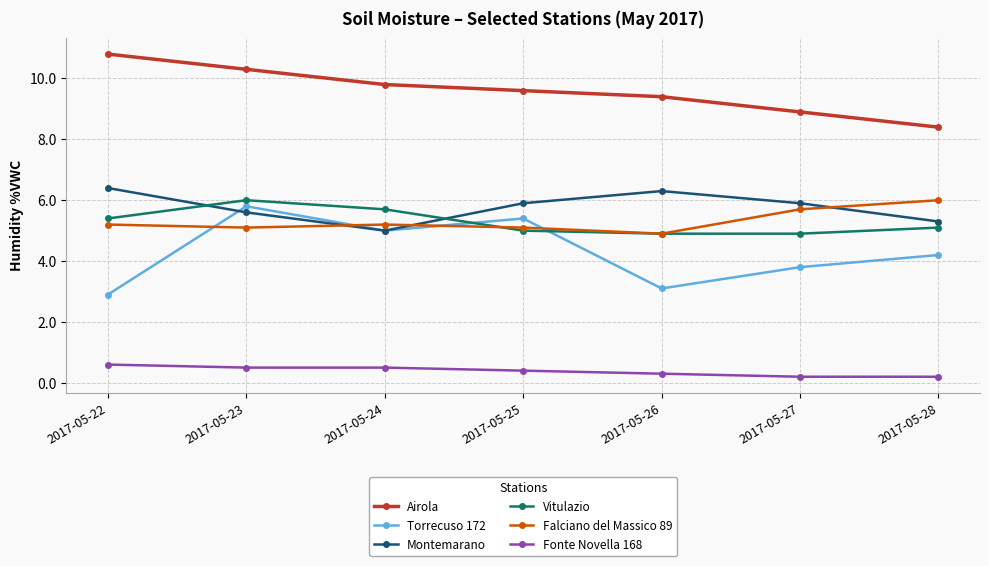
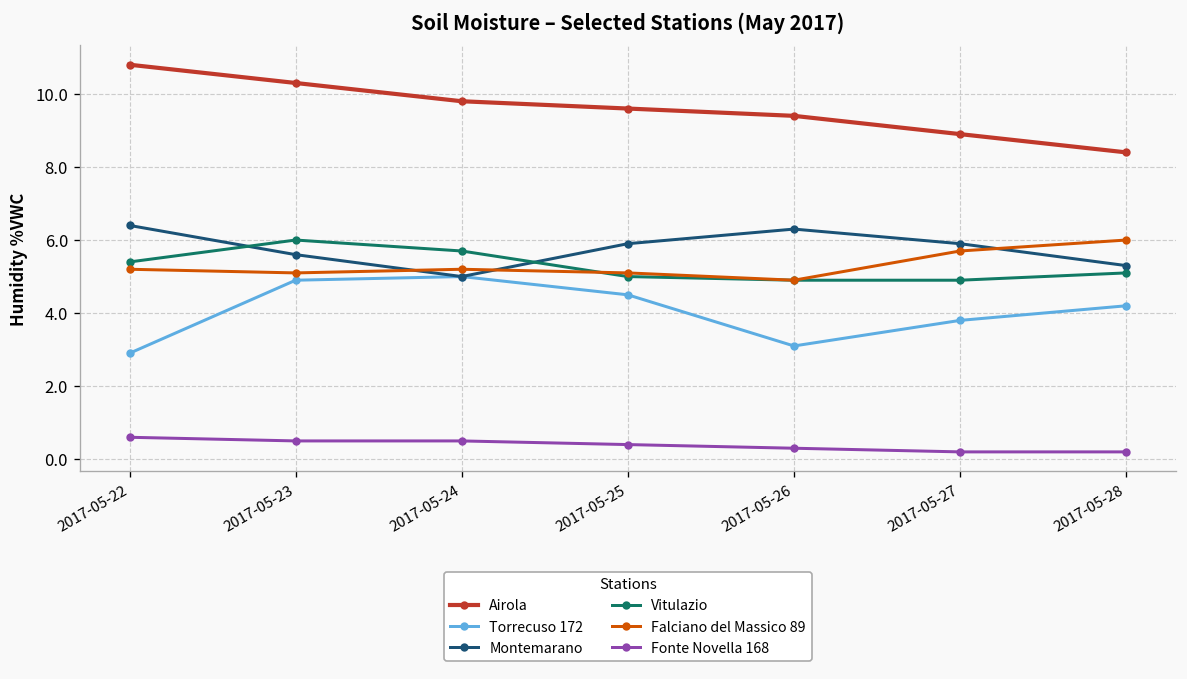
  {
    "Torrecuso 172": {
      "2017-05-22": 2.9,
-     "2017-05-23": 5.8,
-     "2017-05-25": 5.4,
+     "2017-05-23": 4.9,
+     "2017-05-25": 4.5,
      "2017-05-26": 3.1,
      "2017-05-27": 3.8,
      "2017-05-28": 4.2
    },
    "Fonte Novella 168": {
      "2017-05-22": 0.6,
      "2017-05-23": 0.5,
      "2017-05-24": 0.5,
      "2017-05-25": 0.4,
      "2017-05-26": 0.3,
      "2017-05-27": 0.2,
      "2017-05-28": 0.2
    }
  }
